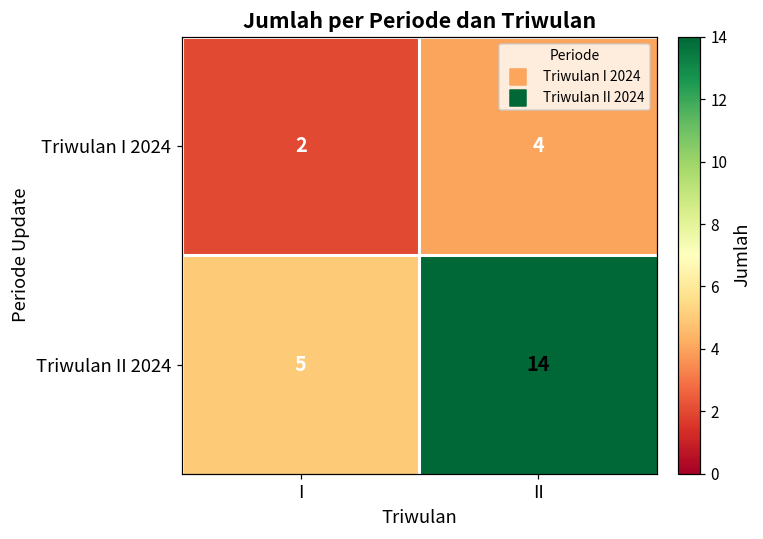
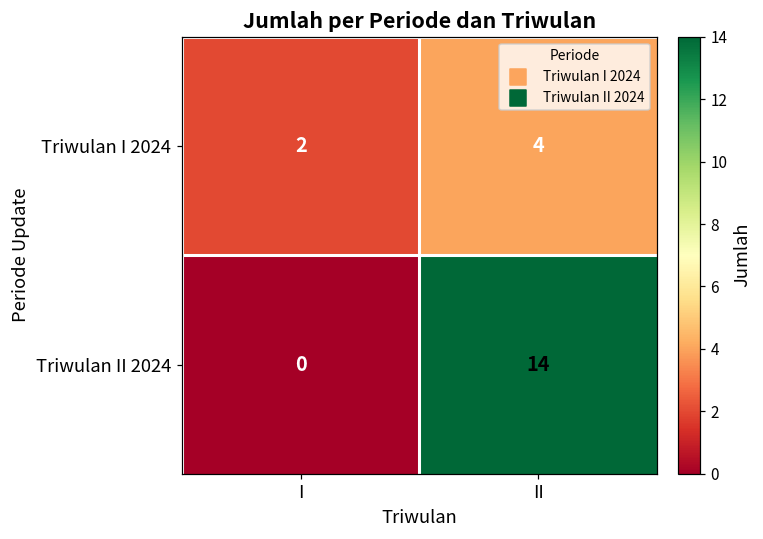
  {
    "Triwulan I 2024": {
      "I": 2,
      "II": 4
    },
    "Triwulan II 2024": {
-     "I": 5,
+     "I": 0,
      "II": 14
    }
  }
